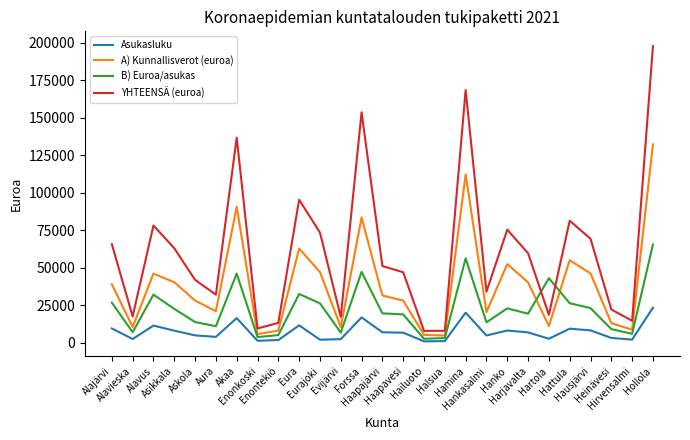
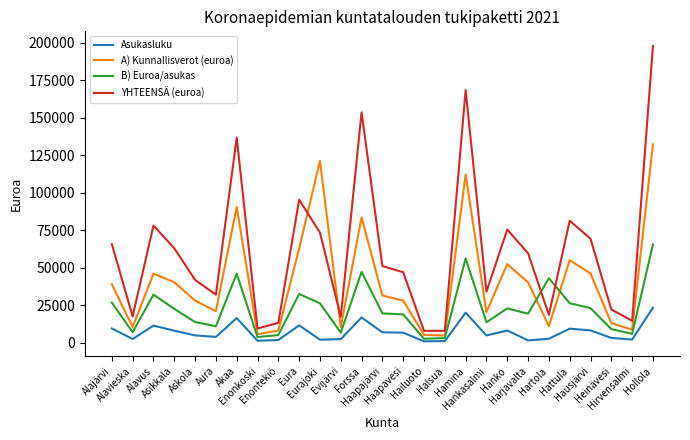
  {
    "Asukasluku": {
      "Alajärvi": 10000,
      "Alavieska": 3000,
      "Alavus": 11000,
      "Asikkala": 8000,
      "Askola": 5000,
      "Aura": 4000,
      "Akaa": 16000,
      "Enonkoski": 1000,
      "Enontekiö": 2000,
      "Eura": 12000,
      "Eurajoki": 2000,
      "Evijärvi": 2000,
      "Forssa": 17000,
      "Haapajärvi": 7000,
      "Haapavesi": 7000,
      "Hailuoto": 1000,
      "Halsua": 1000,
      "Hamina": 20000,
      "Hankasalmi": 5000,
      "Hanko": 8000,
-     "Harjavalta": 7000,
+     "Harjavalta": 2000,
      "Hartola": 3000,
      "Hattula": 9000,
      "Hausjärvi": 8000,
      "Heinävesi": 3000,
      "Hirvensalmi": 2000,
      "Hollola": 23000
    },
    "A) Kunnallisverot (euroa)": {
      "Alajärvi": 39000,
      "Alavieska": 11000,
      "Alavus": 46000,
      "Asikkala": 40000,
      "Askola": 28000,
      "Aura": 21000,
      "Akaa": 91000,
      "Enonkoski": 6000,
      "Enontekiö": 8000,
      "Eura": 63000,
-     "Eurajoki": 47000,
+     "Eurajoki": 121000,
      "Evijärvi": 10000,
      "Forssa": 84000,
      "Haapajärvi": 32000,
      "Haapavesi": 28000,
      "Hailuoto": 5000,
      "Hamina": 112000,
      "Hankasalmi": 20000,
      "Hanko": 52000,
      "Harjavalta": 40000,
      "Hartola": 11000,
      "Hattula": 55000,
      "Hausjärvi": 46000,
      "Heinävesi": 13000,
      "Hirvensalmi": 9000,
      "Hollola": 132000
    },
    "B) Euroa/asukas": {
      "Alajärvi": 27000,
      "Alavieska": 7000,
      "Alavus": 32000,
      "Asikkala": 23000,
      "Askola": 14000,
      "Aura": 11000,
      "Akaa": 46000,
      "Enonkoski": 4000,
      "Enontekiö": 5000,
      "Eura": 33000,
      "Eurajoki": 26000,
      "Evijärvi": 7000,
      "Forssa": 47000,
      "Haapajärvi": 20000,
      "Haapavesi": 19000,
      "Hailuoto": 3000,
      "Hamina": 56000,
      "Hankasalmi": 14000,
      "Hanko": 23000,
      "Harjavalta": 19000,
      "Hartola": 43000,
      "Hattula": 26000,
      "Hausjärvi": 23000,
      "Heinävesi": 9000,
      "Hirvensalmi": 6000,
      "Hollola": 66000
    },
    "YHTEENSÄ (euroa)": {
      "Alajärvi": 66000,
      "Alavieska": 18000,
      "Alavus": 78000,
      "Asikkala": 63000,
      "Askola": 42000,
      "Aura": 32000,
      "Akaa": 137000,
      "Enonkoski": 10000,
      "Enontekiö": 13000,
      "Eura": 95000,
      "Eurajoki": 74000,
      "Evijärvi": 17000,
      "Forssa": 154000,
      "Haapajärvi": 51000,
      "Haapavesi": 47000,
      "Hailuoto": 8000,
      "Halsua": 8000,
      "Hamina": 169000,
      "Hankasalmi": 34000,
      "Hanko": 75000,
      "Harjavalta": 60000,
      "Hartola": 19000,
      "Hattula": 81000,
      "Hausjärvi": 69000,
      "Heinävesi": 22000,
      "Hirvensalmi": 15000,
      "Hollola": 198000
    }
  }
